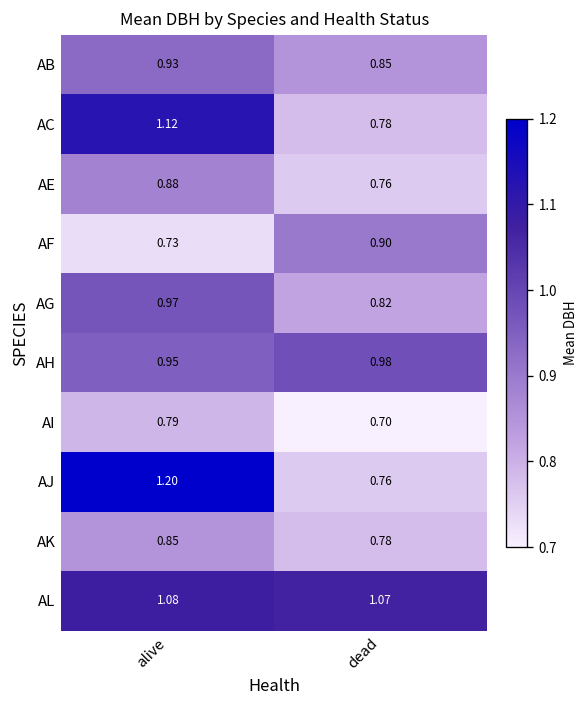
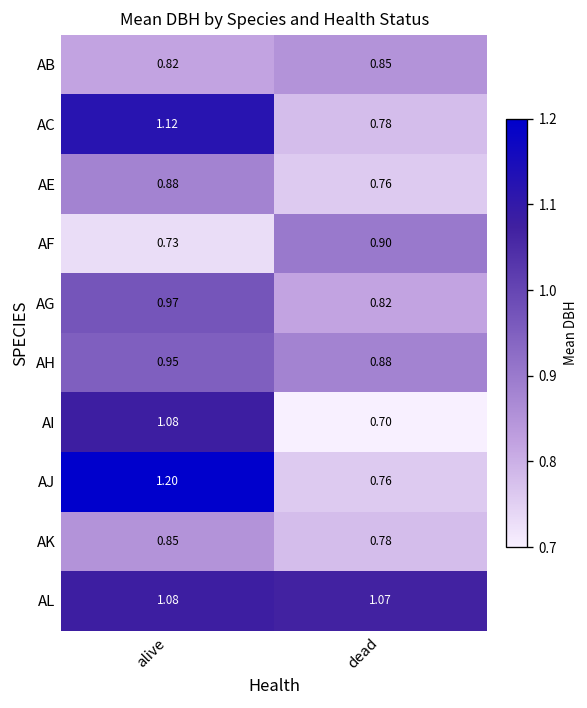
  {
    "AB": {
-     "alive": 0.93,
+     "alive": 0.82,
      "dead": 0.85
    },
    "AC": {
      "alive": 1.12,
      "dead": 0.78
    },
    "AE": {
      "alive": 0.88,
      "dead": 0.76
    },
    "AF": {
      "alive": 0.73,
      "dead": 0.90
    },
    "AG": {
      "alive": 0.97,
      "dead": 0.82
    },
    "AH": {
      "alive": 0.95,
-     "dead": 0.98
+     "dead": 0.88
    },
    "AI": {
-     "alive": 0.79,
+     "alive": 1.08,
      "dead": 0.70
    },
    "AJ": {
      "alive": 1.20,
      "dead": 0.76
    },
    "AK": {
      "alive": 0.85,
      "dead": 0.78
    },
    "AL": {
      "alive": 1.08,
      "dead": 1.07
    }
  }
